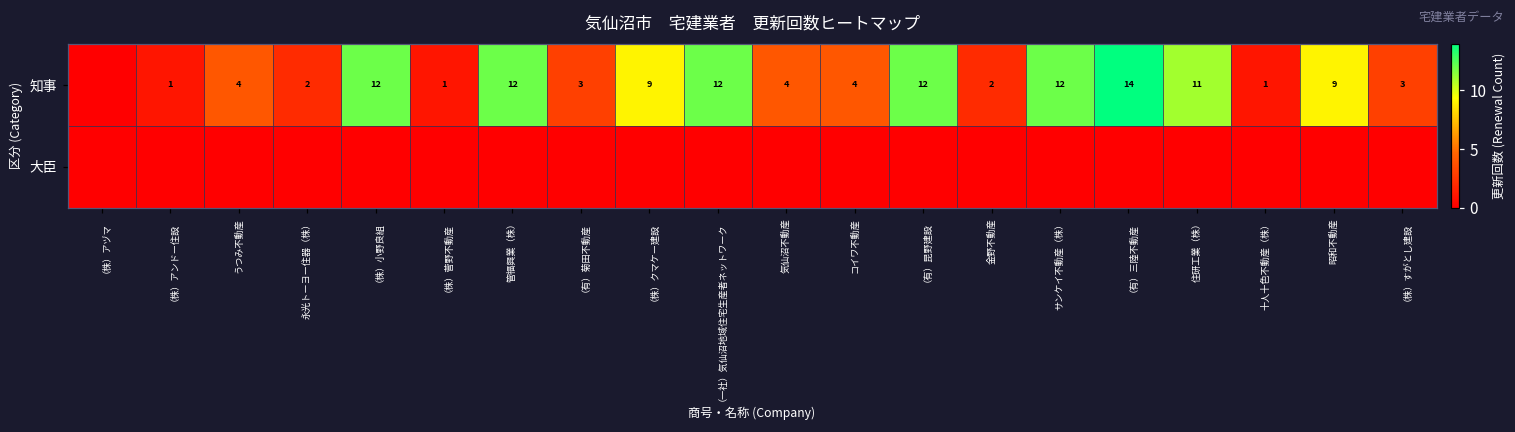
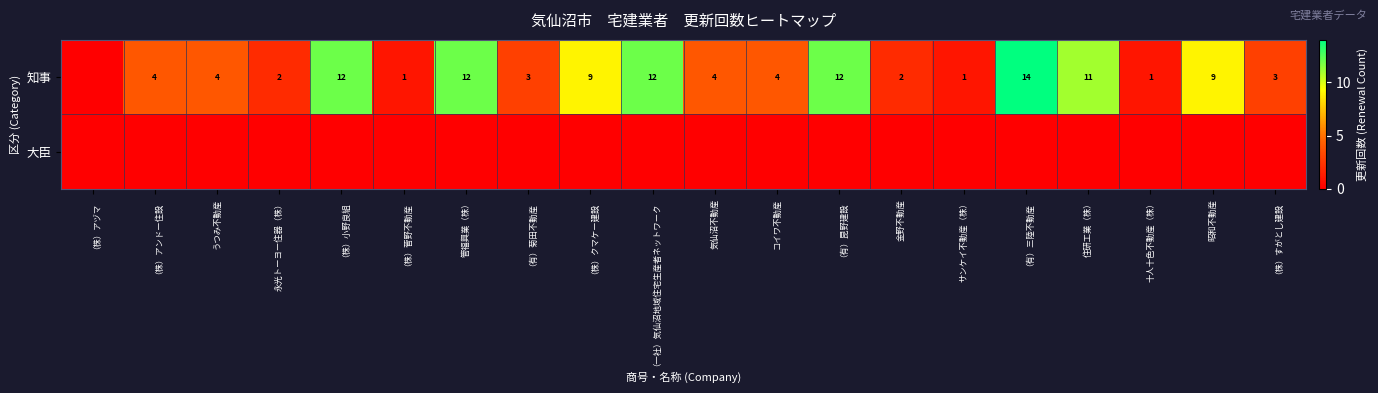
  {
    "知事": {
-     "（株）アンドー住設": 1,
+     "（株）アンドー住設": 4,
      "うつみ不動産": 4,
      "永光トーヨー住器（株）": 2,
      "（株）小野良組": 12,
      "（株）菅野不動産": 1,
      "管福興業（株）": 12,
      "（有）菊田不動産": 3,
      "（株）クマケー建設": 9,
      "（一社）気仙沼地域住宅生産者ネットワーク": 12,
      "気仙沼不動産": 4,
      "コイワ不動産": 4,
      "（有）昆野建設": 12,
      "金野不動産": 2,
-     "サンケイ不動産（株）": 12,
+     "サンケイ不動産（株）": 1,
      "（有）三陸不動産": 14,
      "住研工業（株）": 11,
      "十人十色不動産（株）": 1,
      "昭和不動産": 9,
      "（株）すがとし建設": 3
    }
  }
